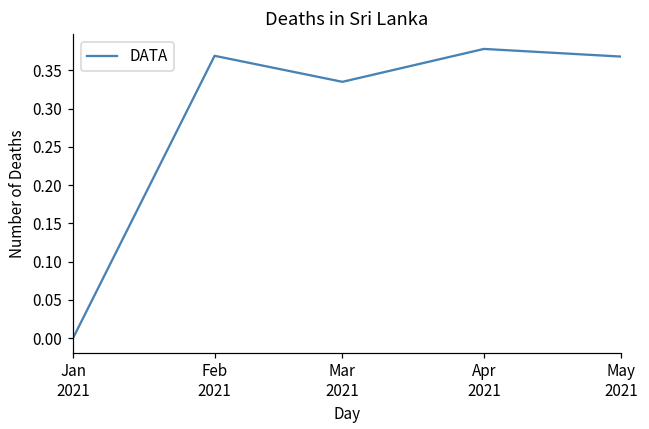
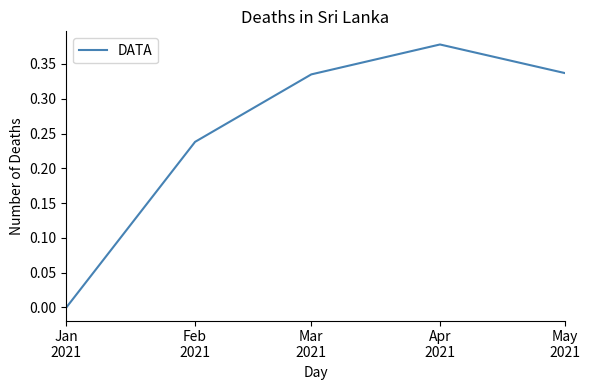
  {
    "Jan 2021": 0.00,
-   "Feb 2021": 0.37,
+   "Feb 2021": 0.24,
    "Mar 2021": 0.34,
    "Apr 2021": 0.38,
-   "May 2021": 0.37
+   "May 2021": 0.34
  }
